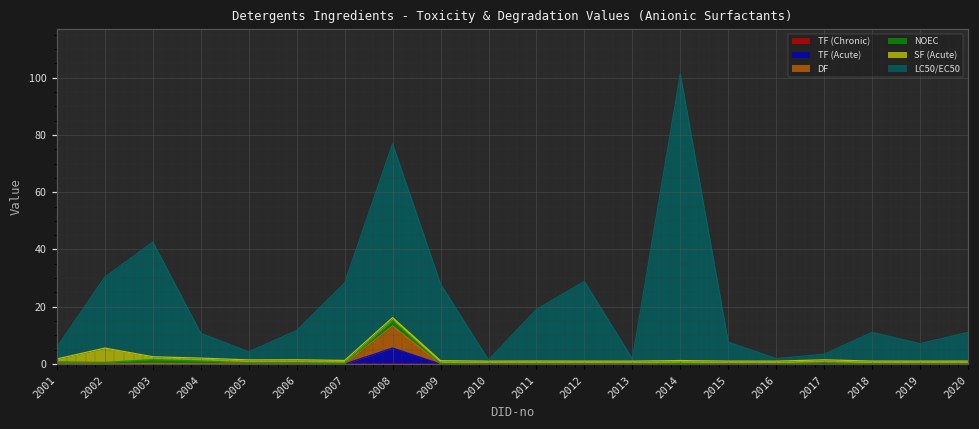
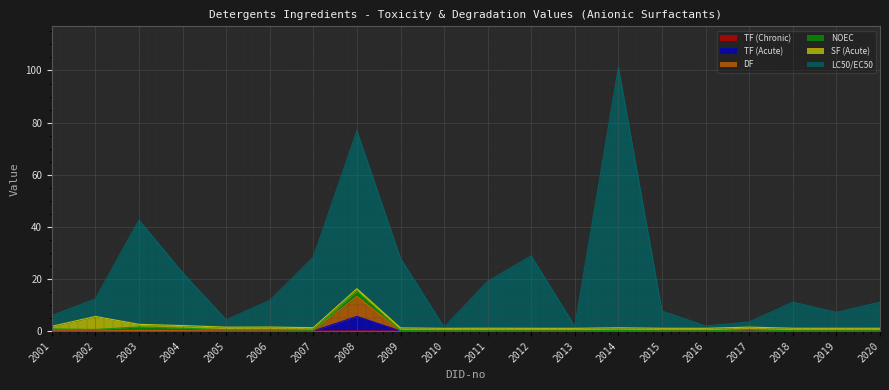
  {
    "TF (Chronic)": {
      "2008": 0
    },
    "TF (Acute)": {
      "2008": 6
    },
    "DF": {
      "2008": 8
    },
    "NOEC": {
      "2003": 1,
      "2008": 2
    },
    "SF (Acute)": {
      "2001": 1,
      "2002": 5,
      "2003": 1,
      "2004": 1,
      "2005": 1,
      "2006": 1,
      "2007": 1,
      "2008": 1,
      "2009": 1,
      "2011": 1,
      "2012": 1,
      "2014": 1,
      "2015": 1,
      "2017": 1,
      "2018": 1,
      "2019": 1,
      "2020": 1
    },
    "LC50/EC50": {
      "2001": 4,
-     "2002": 25,
+     "2002": 7,
      "2003": 40,
-     "2004": 9,
+     "2004": 20,
      "2005": 3,
      "2006": 10,
      "2007": 27,
      "2008": 61,
      "2009": 27,
      "2011": 18,
      "2012": 28,
      "2014": 100,
      "2015": 7,
      "2017": 2,
      "2018": 10,
      "2019": 6,
      "2020": 10
    }
  }
